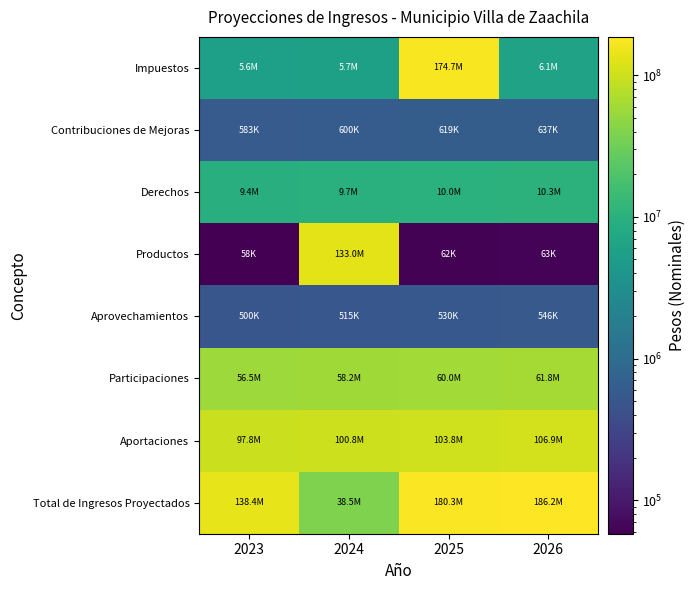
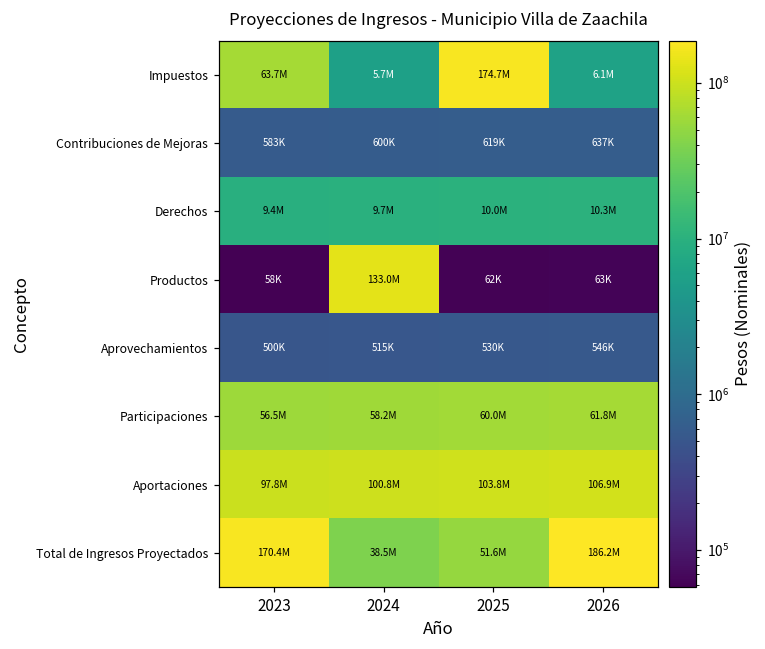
  {
    "Impuestos": {
-     "2023": "5.6M",
+     "2023": "63.7M",
      "2024": "5.7M",
      "2025": "174.7M",
      "2026": "6.1M"
    },
    "Contribuciones de Mejoras": {
      "2023": "583K",
      "2024": "600K",
      "2025": "619K",
      "2026": "637K"
    },
    "Derechos": {
      "2023": "9.4M",
      "2024": "9.7M",
      "2025": "10.0M",
      "2026": "10.3M"
    },
    "Productos": {
      "2023": "58K",
      "2024": "133.0M",
      "2025": "62K",
      "2026": "63K"
    },
    "Aprovechamientos": {
      "2023": "500K",
      "2024": "515K",
      "2025": "530K",
      "2026": "546K"
    },
    "Participaciones": {
      "2023": "56.5M",
      "2024": "58.2M",
      "2025": "60.0M",
      "2026": "61.8M"
    },
    "Aportaciones": {
      "2023": "97.8M",
      "2024": "100.8M",
      "2025": "103.8M",
      "2026": "106.9M"
    },
    "Total de Ingresos Proyectados": {
-     "2023": "138.4M",
+     "2023": "170.4M",
      "2024": "38.5M",
-     "2025": "180.3M",
+     "2025": "51.6M",
      "2026": "186.2M"
    }
  }
